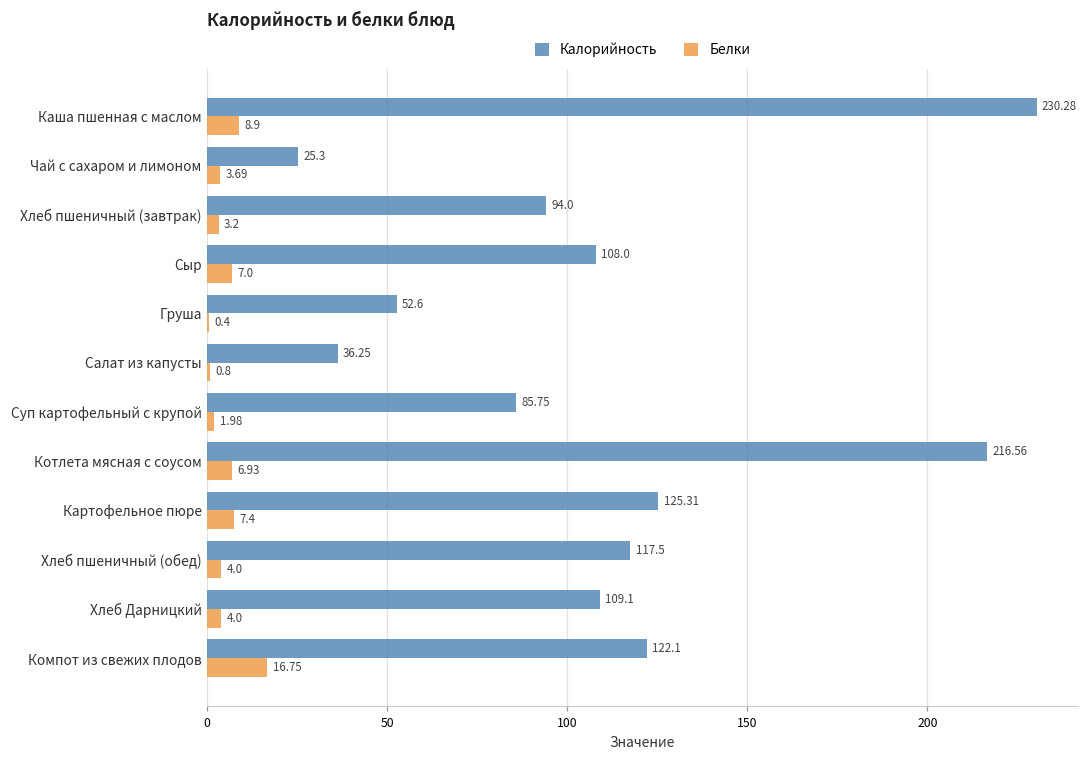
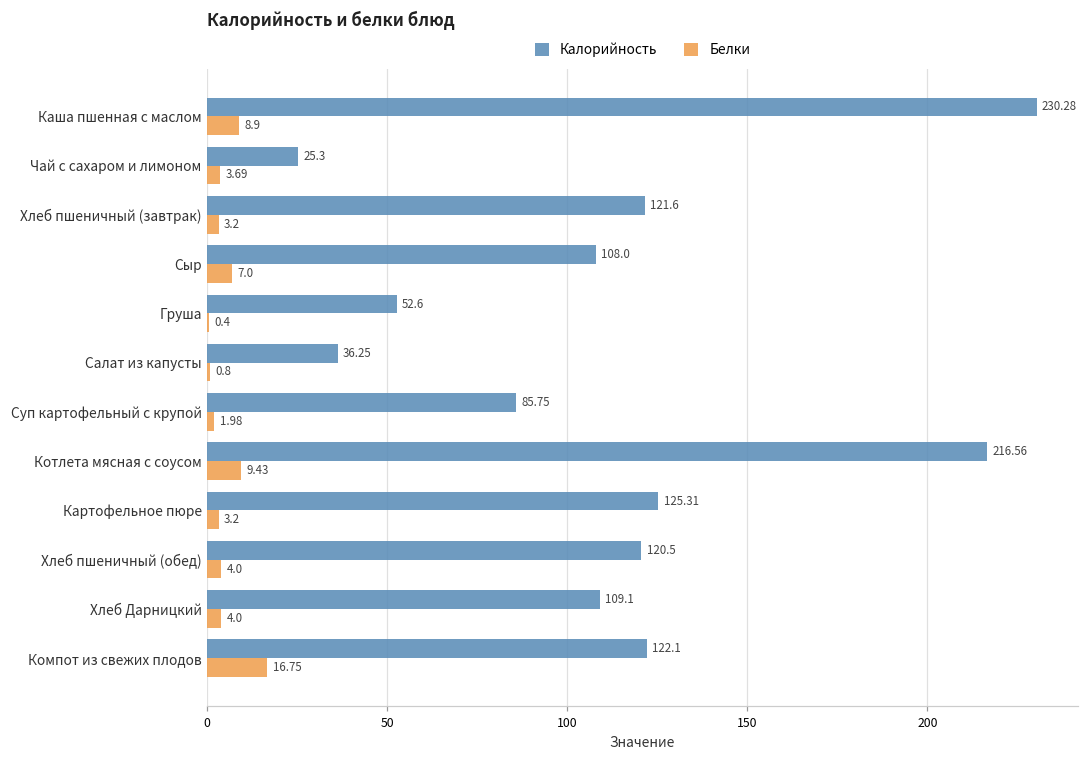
  {
    "Калорийность": {
      "Каша пшенная с маслом": 230.28,
      "Чай с сахаром и лимоном": 25.3,
-     "Хлеб пшеничный (завтрак)": 94.0,
+     "Хлеб пшеничный (завтрак)": 121.6,
      "Сыр": 108.0,
      "Груша": 52.6,
      "Салат из капусты": 36.25,
      "Суп картофельный с крупой": 85.75,
      "Котлета мясная с соусом": 216.56,
      "Картофельное пюре": 125.31,
-     "Хлеб пшеничный (обед)": 117.5,
+     "Хлеб пшеничный (обед)": 120.5,
      "Хлеб Дарницкий": 109.1,
      "Компот из свежих плодов": 122.1
    },
    "Белки": {
      "Каша пшенная с маслом": 8.9,
      "Чай с сахаром и лимоном": 3.69,
      "Хлеб пшеничный (завтрак)": 3.2,
      "Сыр": 7.0,
      "Груша": 0.4,
      "Салат из капусты": 0.8,
      "Суп картофельный с крупой": 1.98,
-     "Котлета мясная с соусом": 6.93,
-     "Картофельное пюре": 7.4,
+     "Котлета мясная с соусом": 9.43,
+     "Картофельное пюре": 3.2,
      "Хлеб пшеничный (обед)": 4.0,
      "Хлеб Дарницкий": 4.0,
      "Компот из свежих плодов": 16.75
    }
  }
